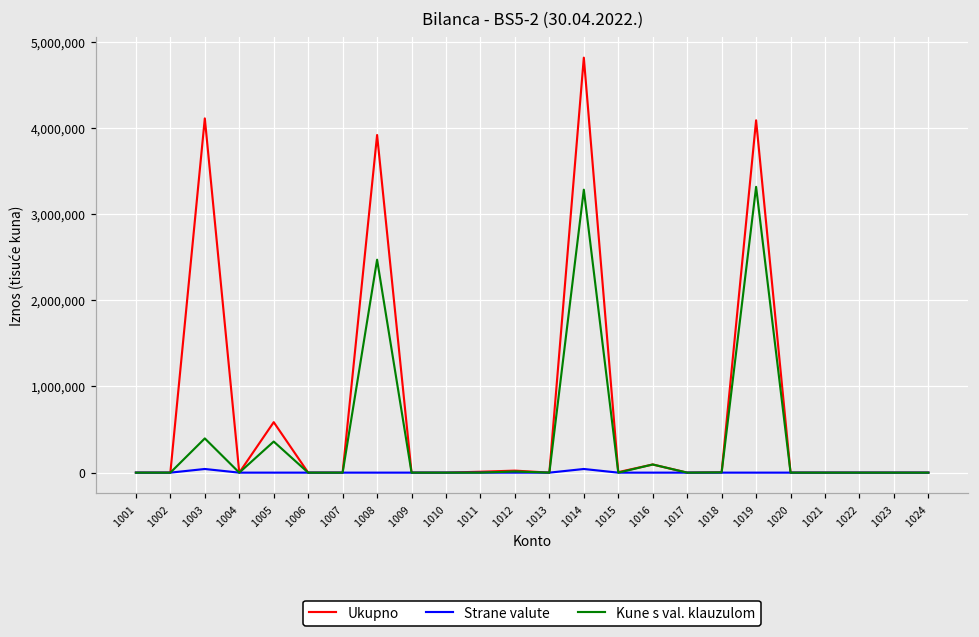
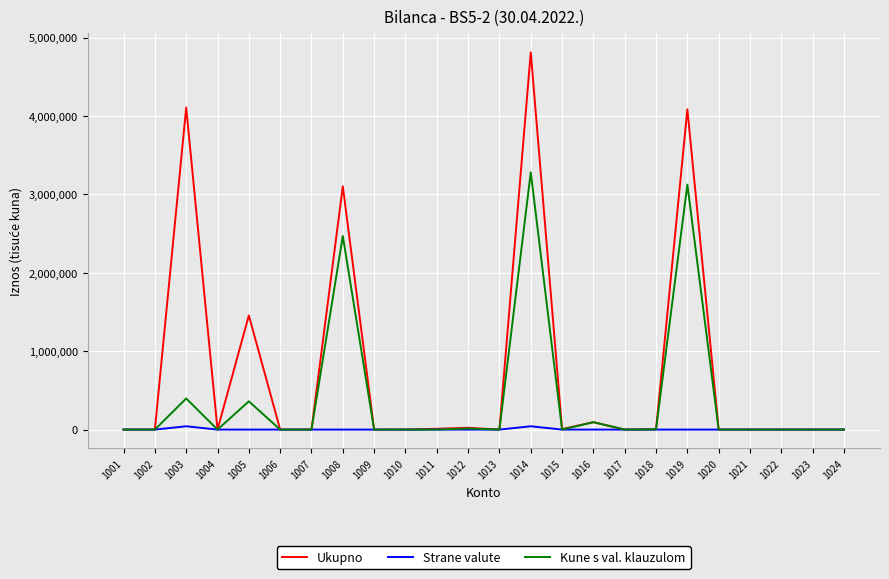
  {
    "Ukupno": {
      "1003": "4,100,000",
-     "1005": "600,000",
-     "1008": "3,900,000",
+     "1005": "1,500,000",
+     "1008": "3,100,000",
      "1014": "4,800,000",
      "1019": "4,100,000"
    },
    "Strane valute": {
      "1003": "0",
      "1005": "0",
      "1008": "0",
      "1014": "0",
      "1016": "0",
      "1019": "0"
    },
    "Kune s val. klauzulom": {
      "1003": "400,000",
      "1005": "400,000",
      "1008": "2,500,000",
      "1014": "3,300,000",
-     "1019": "3,300,000"
+     "1019": "3,100,000"
    }
  }
